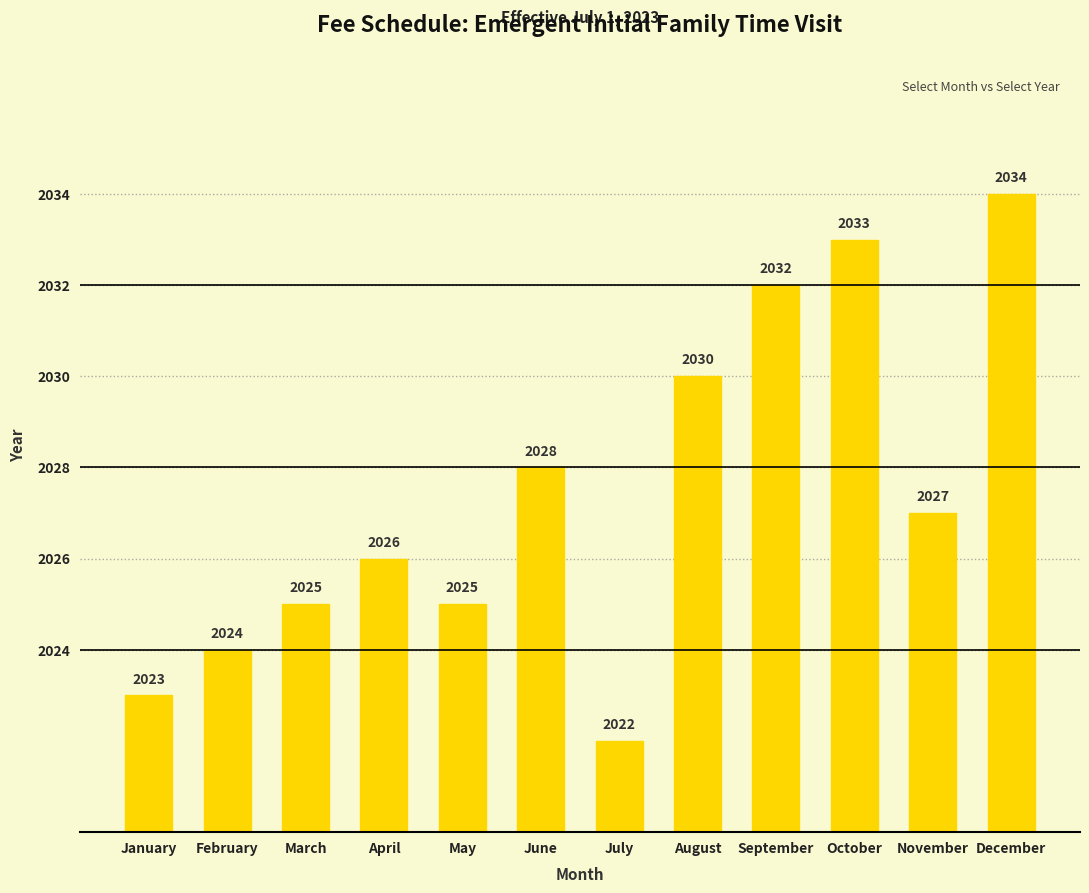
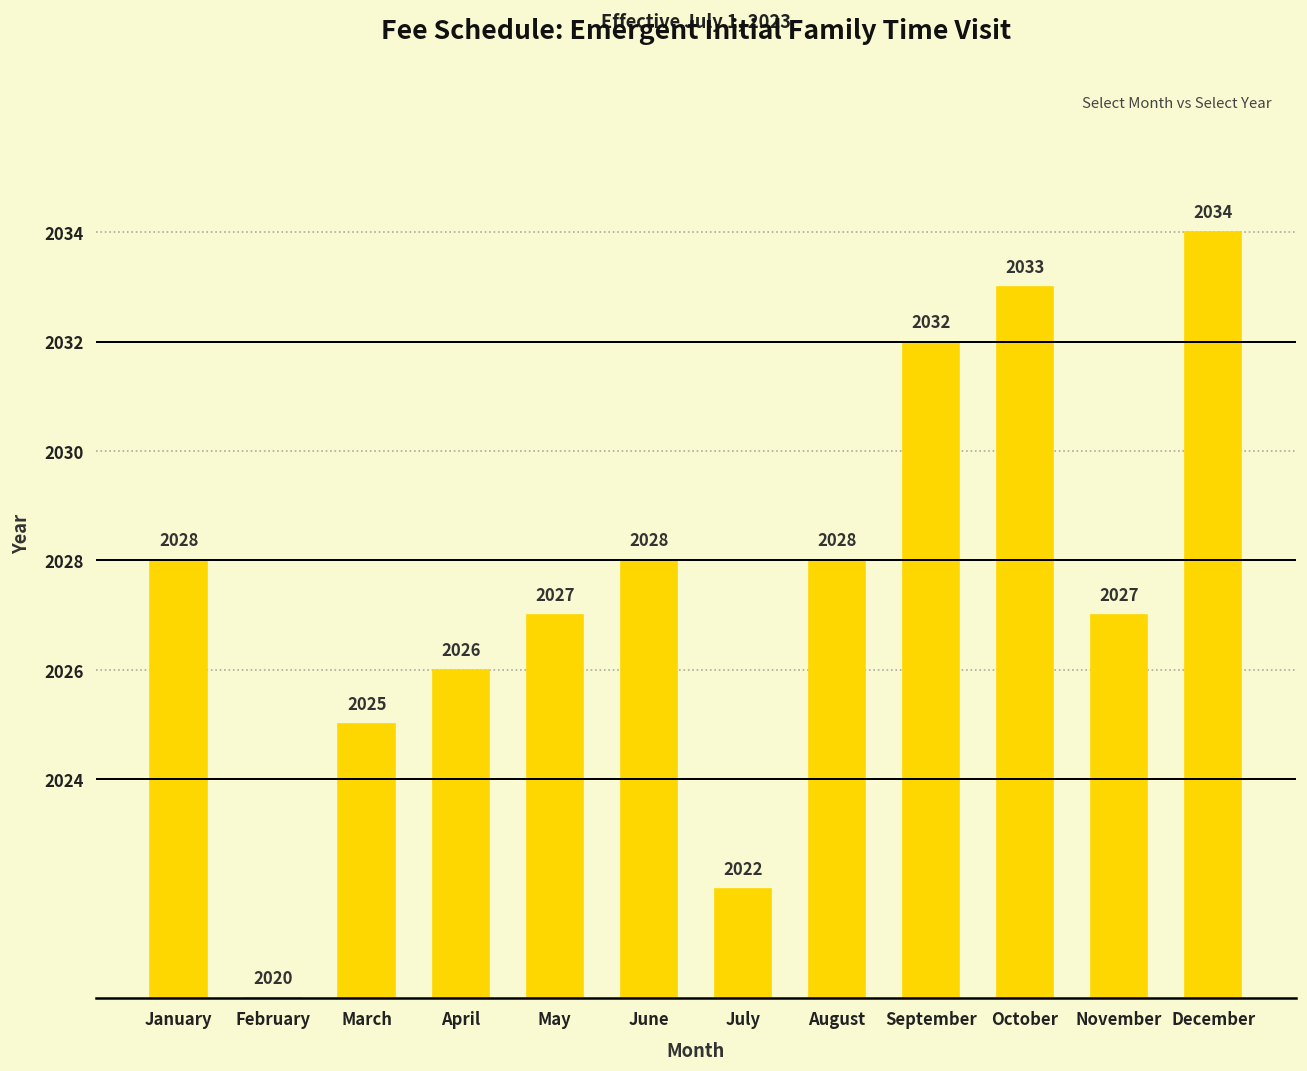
  {
-   "January": 2023,
-   "February": 2024,
+   "January": 2028,
+   "February": 2020,
    "March": 2025,
    "April": 2026,
-   "May": 2025,
+   "May": 2027,
    "June": 2028,
    "July": 2022,
-   "August": 2030,
+   "August": 2028,
    "September": 2032,
    "October": 2033,
    "November": 2027,
    "December": 2034
  }
